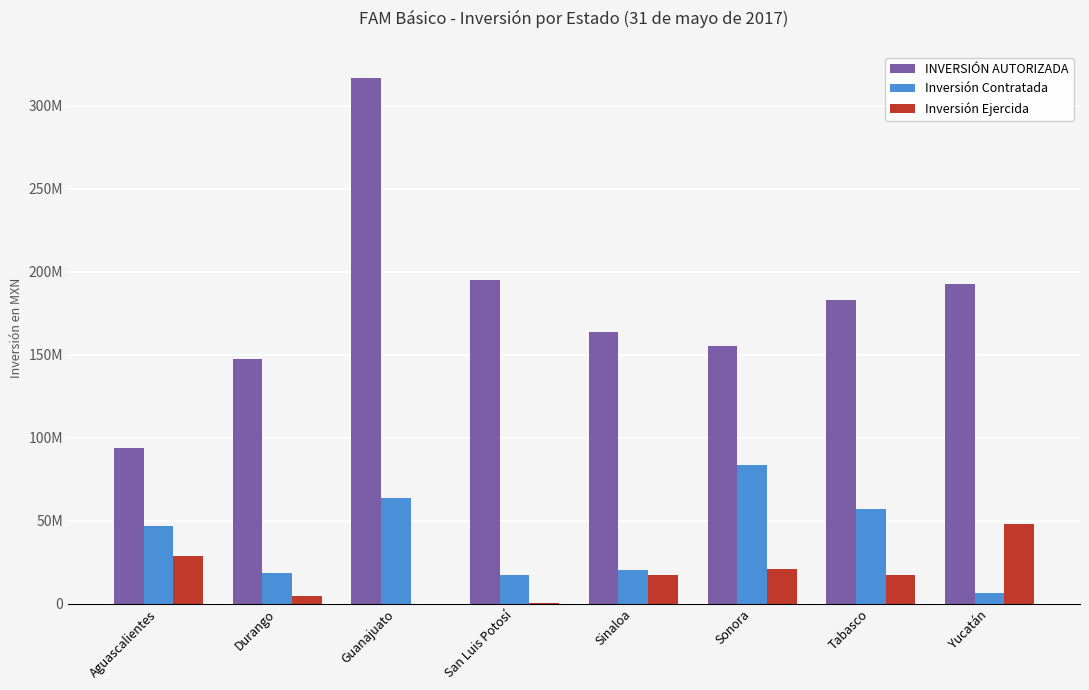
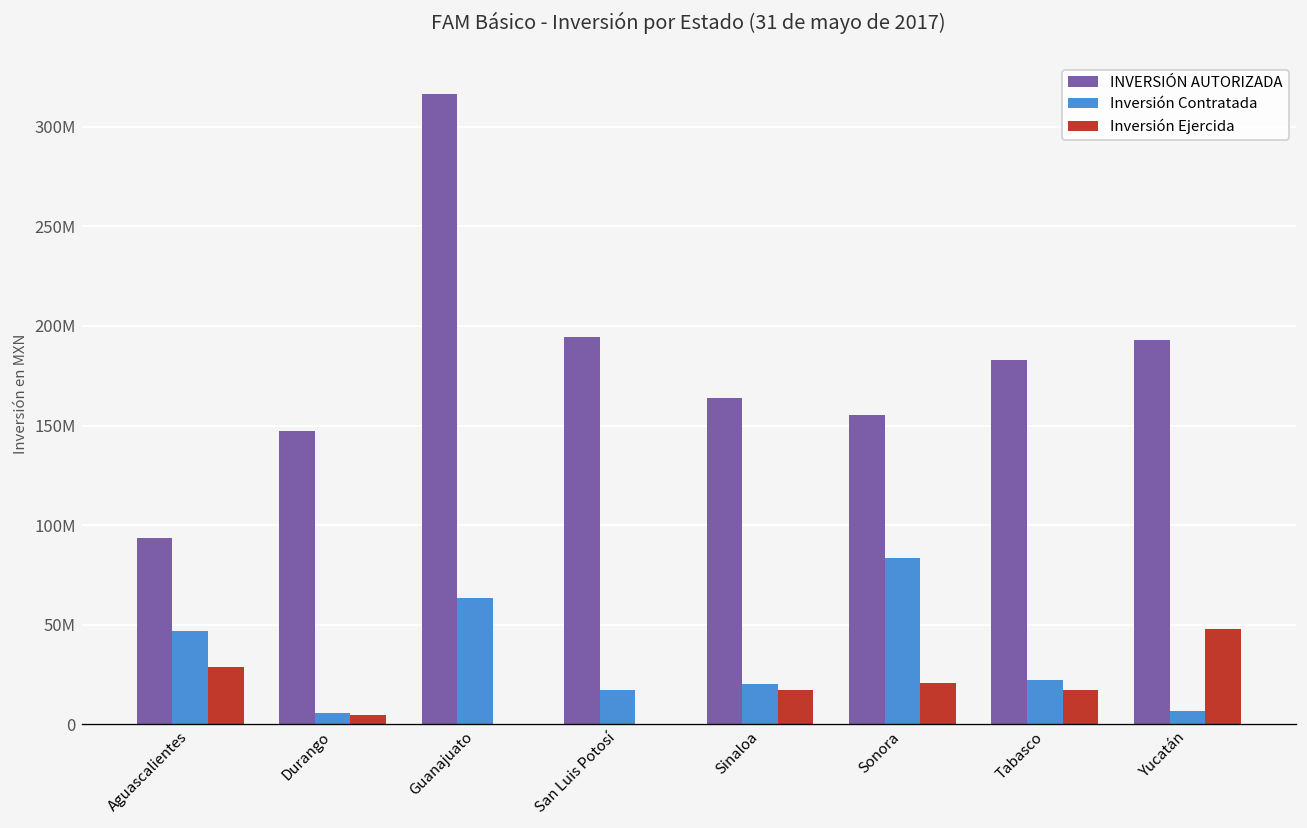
  {
    "INVERSIÓN AUTORIZADA": {
      "Aguascalientes": 94000000,
      "Durango": 147000000,
      "Guanajuato": 317000000,
      "San Luis Potosí": 195000000,
      "Sinaloa": 164000000,
      "Sonora": 155000000,
      "Tabasco": 183000000,
      "Yucatán": 193000000
    },
    "Inversión Contratada": {
      "Aguascalientes": 47000000,
-     "Durango": 19000000,
+     "Durango": 6000000,
      "Guanajuato": 64000000,
      "San Luis Potosí": 17000000,
      "Sinaloa": 20000000,
      "Sonora": 84000000,
-     "Tabasco": 57000000,
+     "Tabasco": 23000000,
      "Yucatán": 7000000
    },
    "Inversión Ejercida": {
      "Aguascalientes": 29000000,
      "Durango": 5000000,
      "Guanajuato": 0,
      "Sinaloa": 17000000,
      "Sonora": 21000000,
      "Tabasco": 17000000,
      "Yucatán": 48000000
    }
  }
